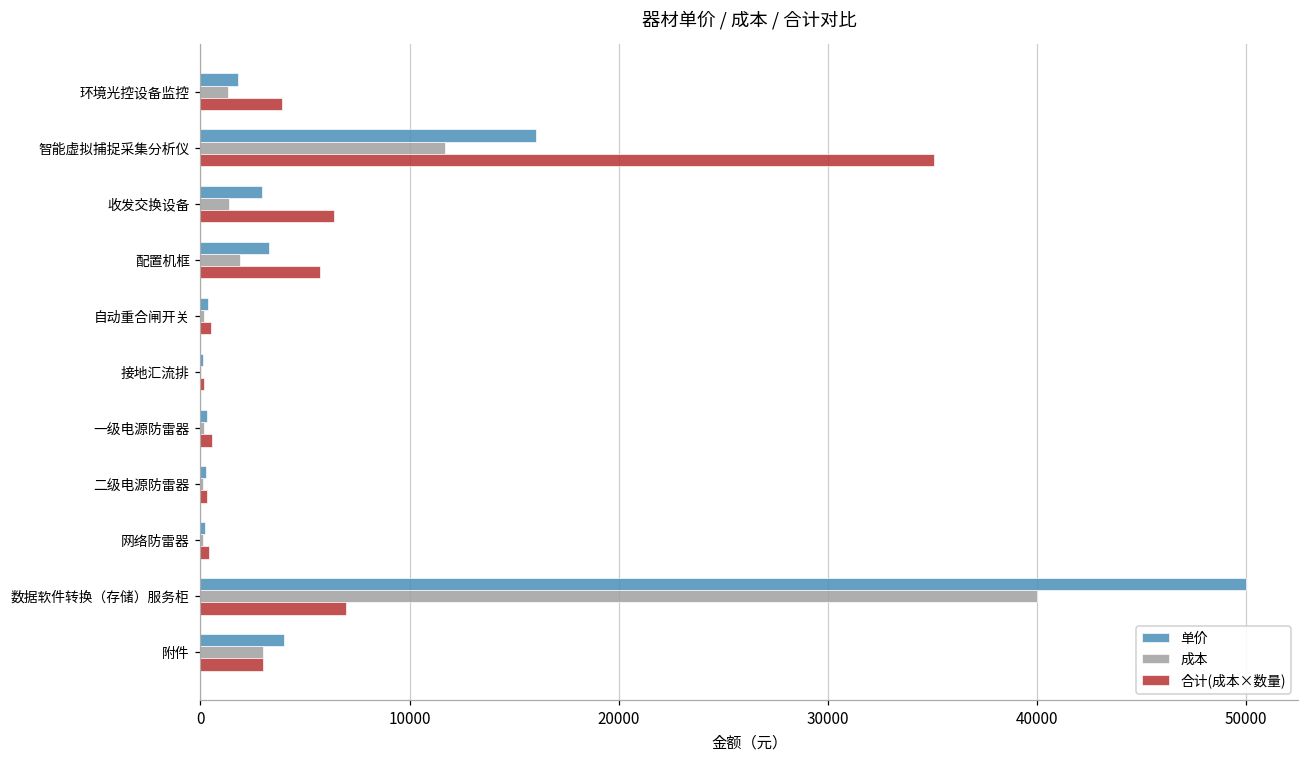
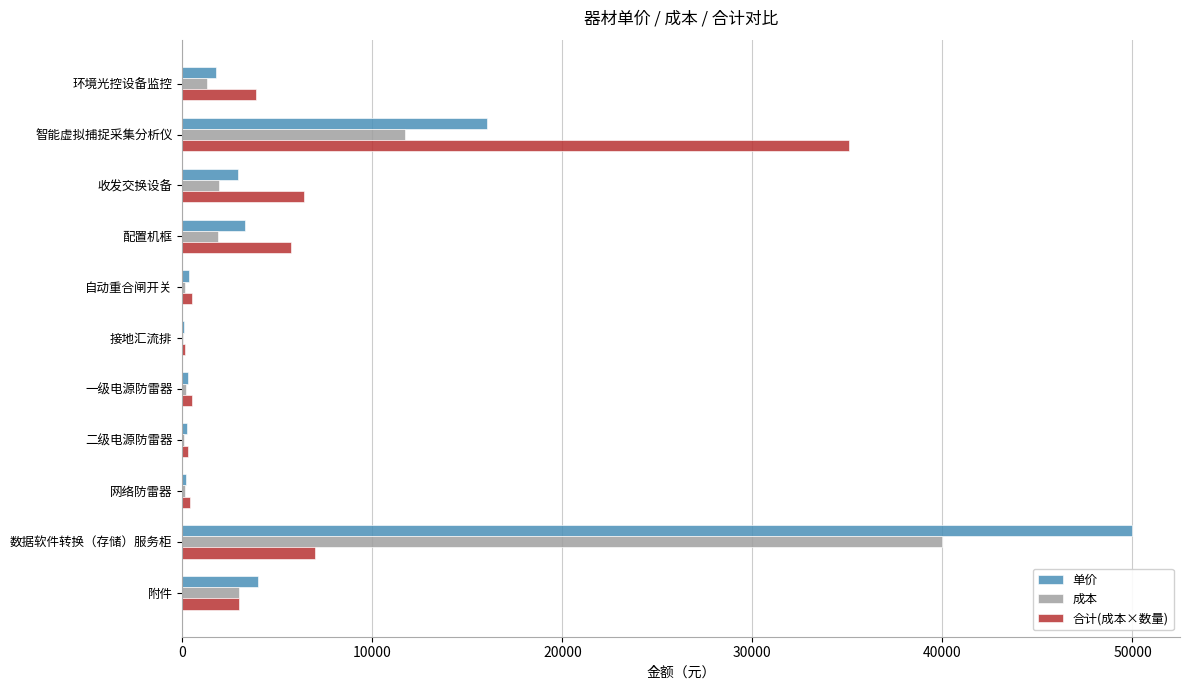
  {
    "单价": {
      "环境光控设备监控": 1800,
      "智能虚拟捕捉采集分析仪": 16000,
      "收发交换设备": 3000,
      "配置机框": 3300,
      "自动重合闸开关": 400,
      "一级电源防雷器": 300,
      "二级电源防雷器": 300,
      "网络防雷器": 200,
      "数据软件转换（存储）服务柜": 50000,
      "附件": 4000
    },
    "成本": {
      "环境光控设备监控": 1300,
      "智能虚拟捕捉采集分析仪": 11700,
-     "收发交换设备": 1400,
+     "收发交换设备": 1900,
      "配置机框": 1900,
      "自动重合闸开关": 200,
      "一级电源防雷器": 200,
      "网络防雷器": 100,
      "数据软件转换（存储）服务柜": 40000,
      "附件": 3000
    },
    "合计(成本×数量)": {
      "环境光控设备监控": 3900,
      "智能虚拟捕捉采集分析仪": 35100,
      "收发交换设备": 6400,
      "配置机框": 5700,
      "自动重合闸开关": 500,
      "接地汇流排": 200,
      "一级电源防雷器": 500,
      "二级电源防雷器": 300,
      "网络防雷器": 400,
      "数据软件转换（存储）服务柜": 7000,
      "附件": 3000
    }
  }
